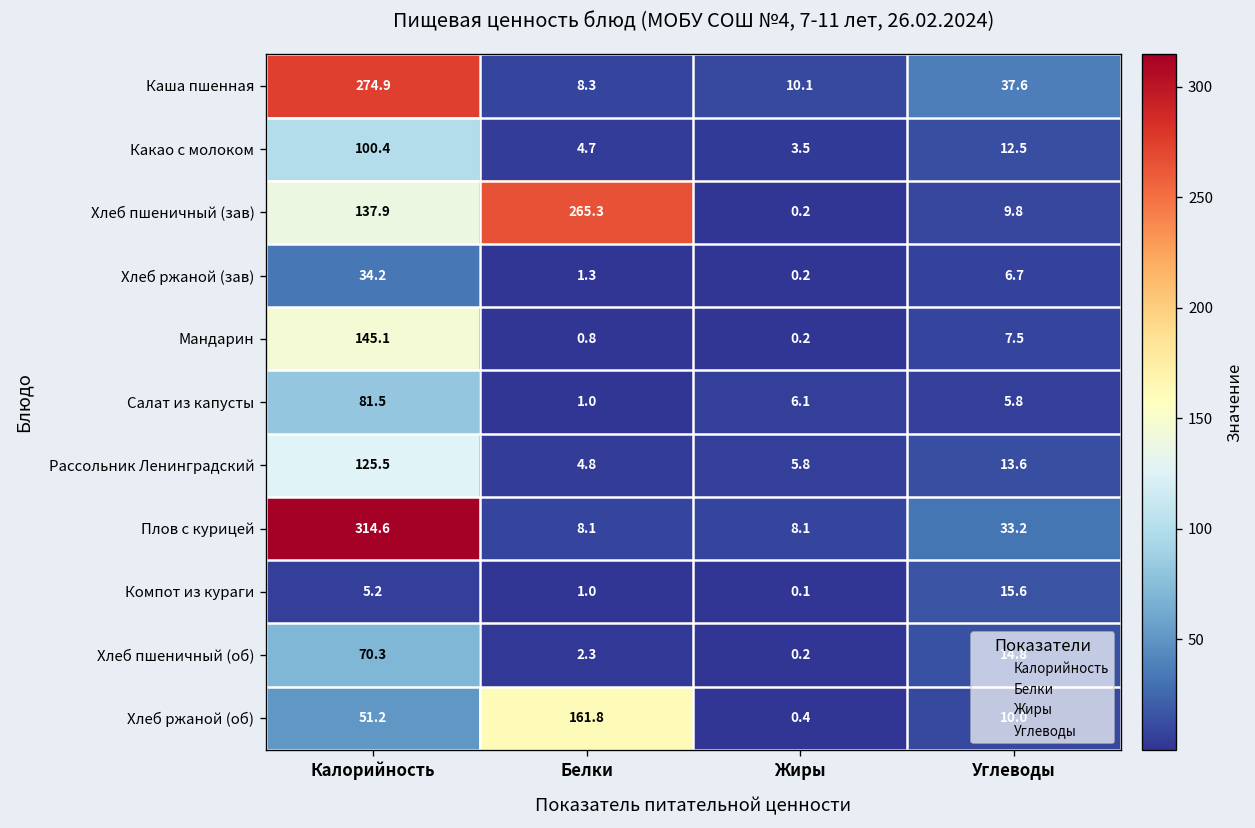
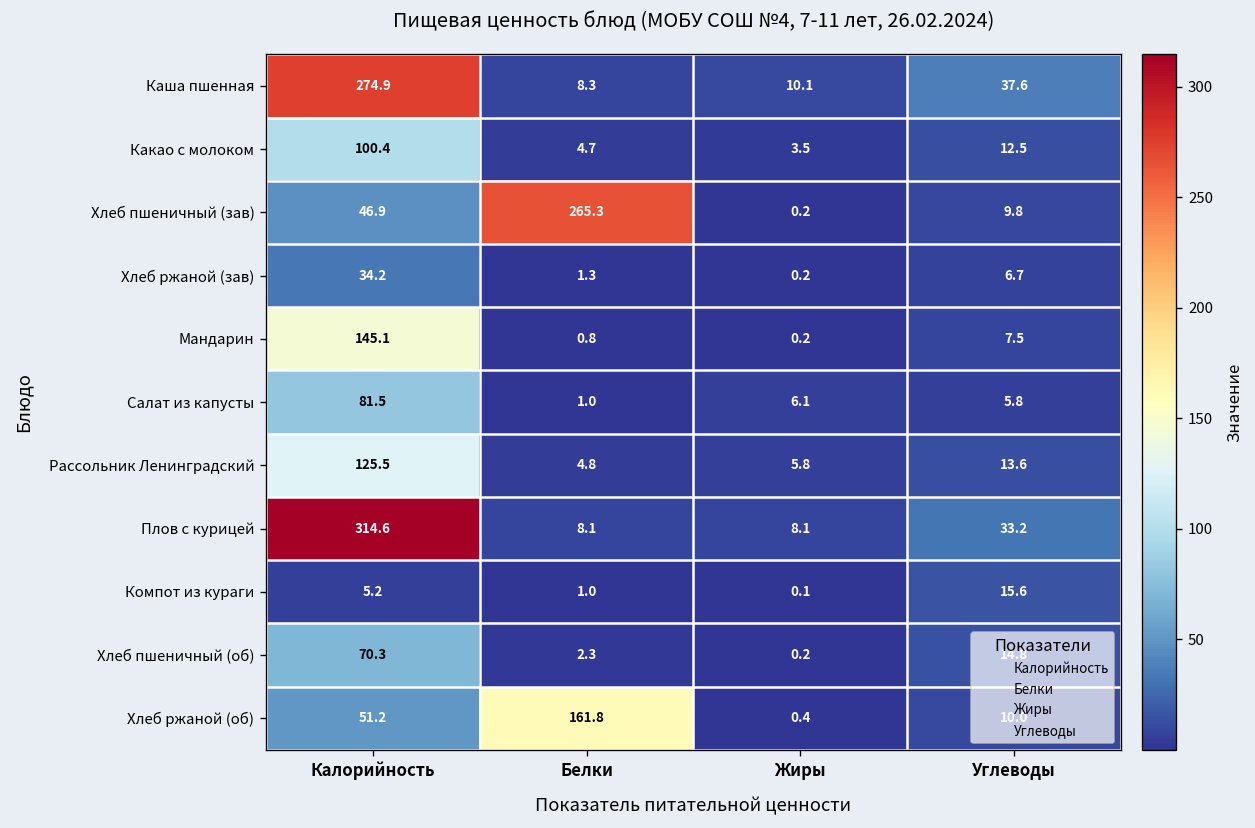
  {
    "Каша пшенная": {
      "Калорийность": 274.9,
      "Белки": 8.3,
      "Жиры": 10.1,
      "Углеводы": 37.6
    },
    "Какао с молоком": {
      "Калорийность": 100.4,
      "Белки": 4.7,
      "Жиры": 3.5,
      "Углеводы": 12.5
    },
    "Хлеб пшеничный (зав)": {
-     "Калорийность": 137.9,
+     "Калорийность": 46.9,
      "Белки": 265.3,
      "Жиры": 0.2,
      "Углеводы": 9.8
    },
    "Хлеб ржаной (зав)": {
      "Калорийность": 34.2,
      "Белки": 1.3,
      "Жиры": 0.2,
      "Углеводы": 6.7
    },
    "Мандарин": {
      "Калорийность": 145.1,
      "Белки": 0.8,
      "Жиры": 0.2,
      "Углеводы": 7.5
    },
    "Салат из капусты": {
      "Калорийность": 81.5,
      "Белки": 1.0,
      "Жиры": 6.1,
      "Углеводы": 5.8
    },
    "Рассольник Ленинградский": {
      "Калорийность": 125.5,
      "Белки": 4.8,
      "Жиры": 5.8,
      "Углеводы": 13.6
    },
    "Плов с курицей": {
      "Калорийность": 314.6,
      "Белки": 8.1,
      "Жиры": 8.1,
      "Углеводы": 33.2
    },
    "Компот из кураги": {
      "Калорийность": 5.2,
      "Белки": 1.0,
      "Жиры": 0.1,
      "Углеводы": 15.6
    },
    "Хлеб пшеничный (об)": {
      "Калорийность": 70.3,
      "Белки": 2.3,
      "Жиры": 0.2
    },
    "Хлеб ржаной (об)": {
      "Калорийность": 51.2,
      "Белки": 161.8,
      "Жиры": 0.4
    }
  }
